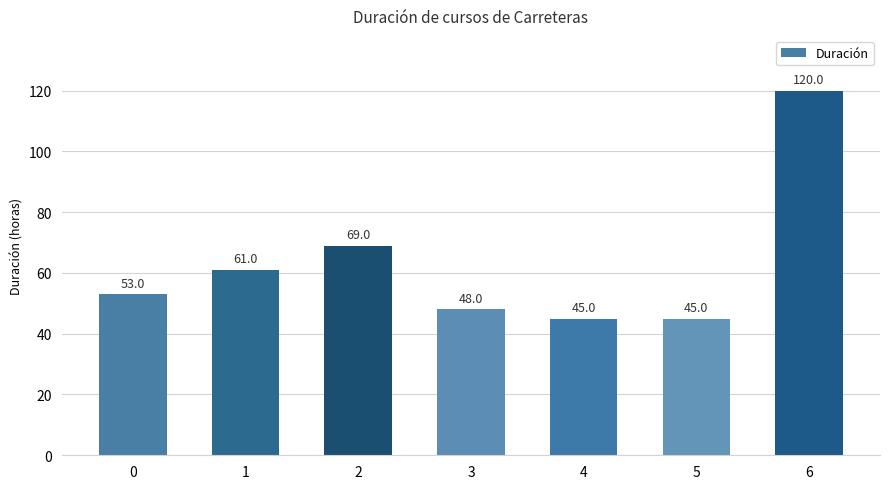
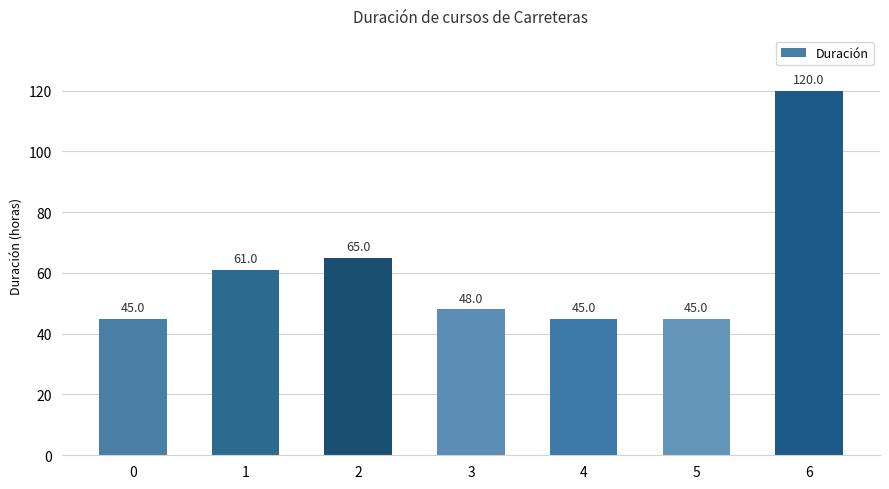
  {
-   "0": 53.0,
+   "0": 45.0,
    "1": 61.0,
-   "2": 69.0,
+   "2": 65.0,
    "3": 48.0,
    "4": 45.0,
    "5": 45.0,
    "6": 120.0
  }
